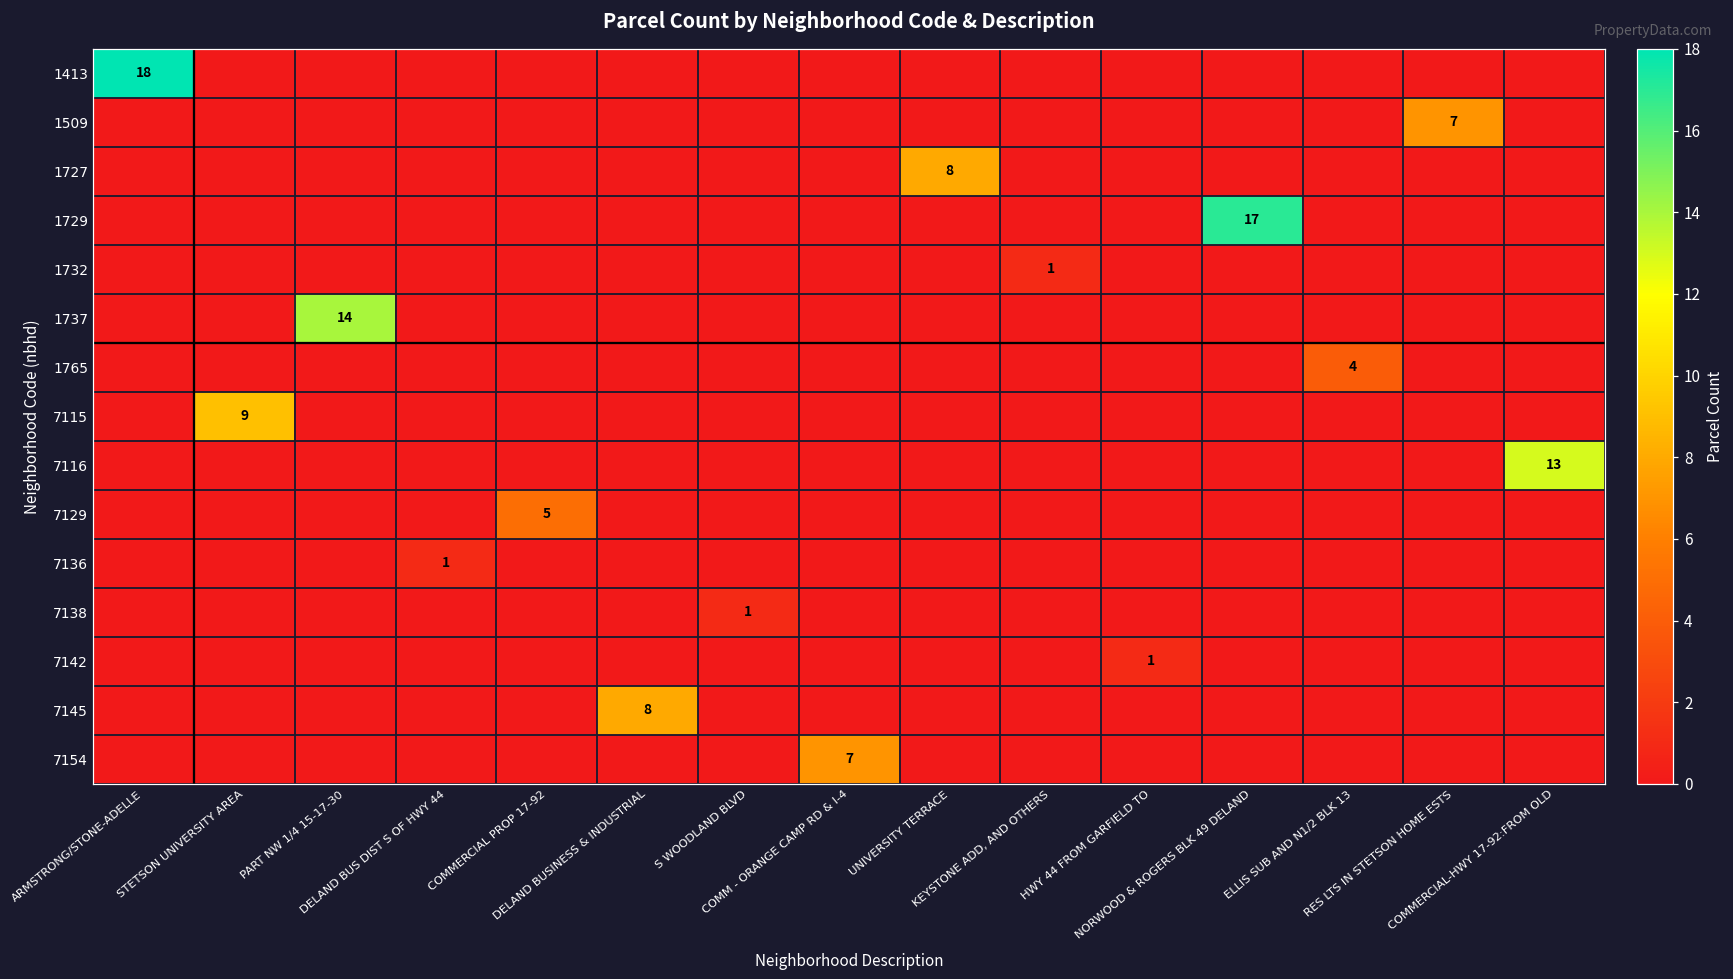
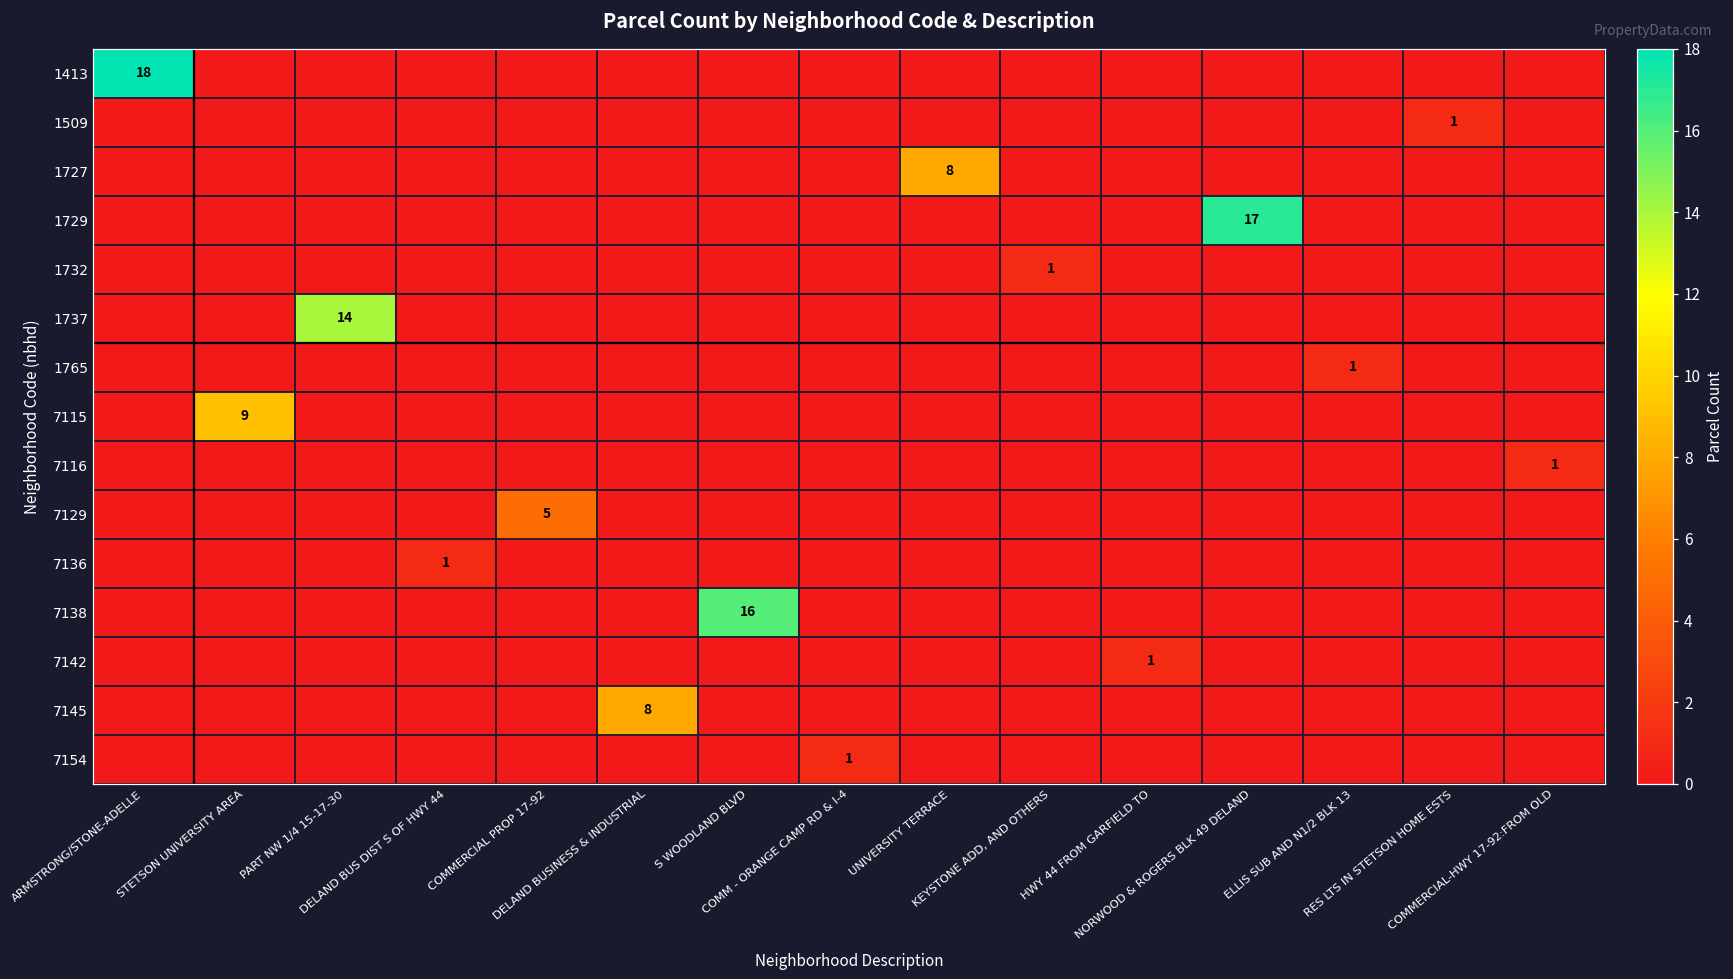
  {
    "1413": {
      "ARMSTRONG/STONE-ADELLE": 18
    },
    "1509": {
-     "RES LTS IN STETSON HOME ESTS": 7
+     "RES LTS IN STETSON HOME ESTS": 1
    },
    "1727": {
      "UNIVERSITY TERRACE": 8
    },
    "1729": {
      "NORWOOD & ROGERS BLK 49 DELAND": 17
    },
    "1732": {
      "KEYSTONE ADD, AND OTHERS": 1
    },
    "1737": {
      "PART NW 1/4 15-17-30": 14
    },
    "1765": {
-     "ELLIS SUB AND N1/2 BLK 13": 4
+     "ELLIS SUB AND N1/2 BLK 13": 1
    },
    "7115": {
      "STETSON UNIVERSITY AREA": 9
    },
    "7116": {
-     "COMMERCIAL-HWY 17-92:FROM OLD": 13
+     "COMMERCIAL-HWY 17-92:FROM OLD": 1
    },
    "7129": {
      "COMMERCIAL PROP 17-92": 5
    },
    "7136": {
      "DELAND BUS DIST S OF HWY 44": 1
    },
    "7138": {
-     "S WOODLAND BLVD": 1
+     "S WOODLAND BLVD": 16
    },
    "7142": {
      "HWY 44 FROM GARFIELD TO": 1
    },
    "7145": {
      "DELAND BUSINESS & INDUSTRIAL": 8
    },
    "7154": {
-     "COMM - ORANGE CAMP RD & I-4": 7
+     "COMM - ORANGE CAMP RD & I-4": 1
    }
  }
